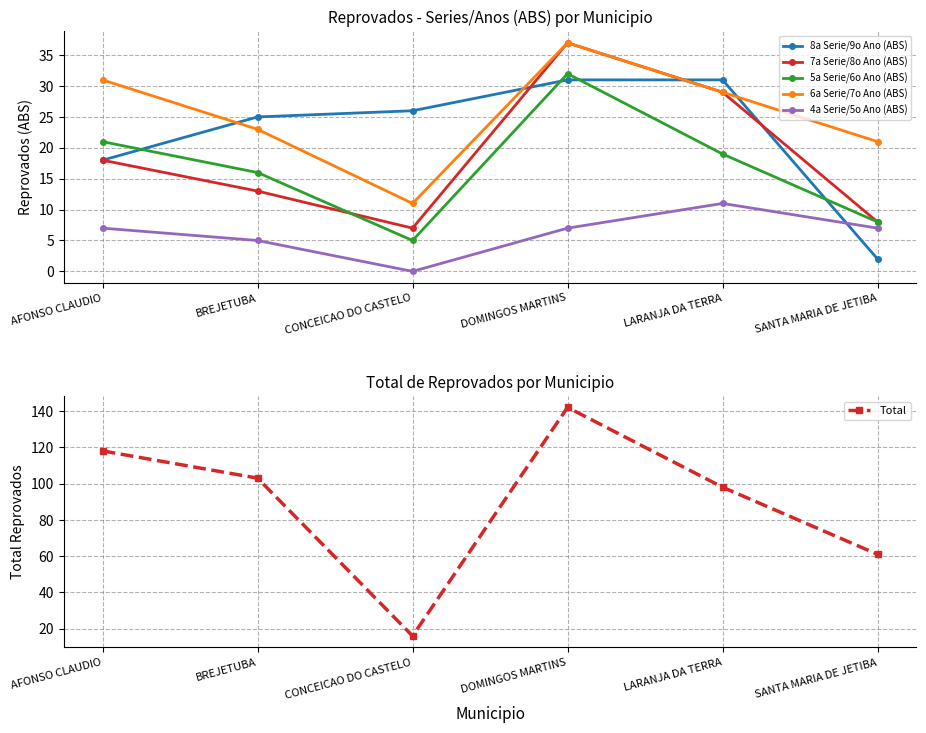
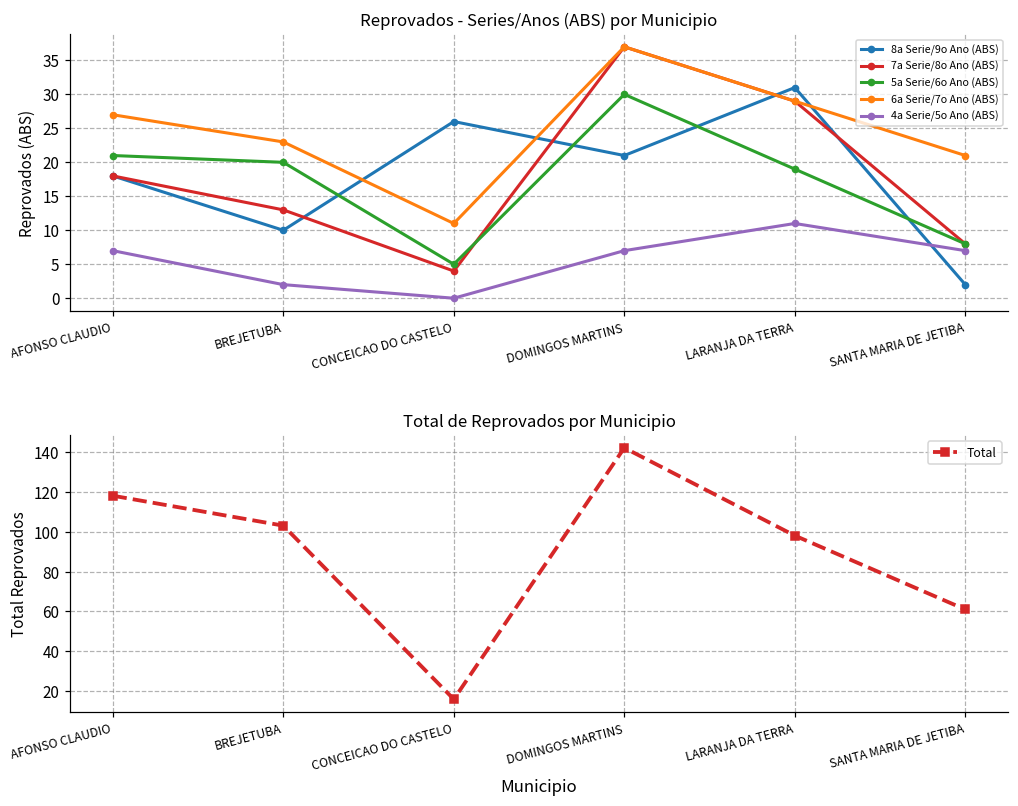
  {
    "Reprovados - Series/Anos (ABS) por Municipio": {
      "8a Serie/9o Ano (ABS)": {
-       "BREJETUBA": 25,
+       "BREJETUBA": 10,
        "CONCEICAO DO CASTELO": 26,
-       "DOMINGOS MARTINS": 31,
+       "DOMINGOS MARTINS": 21,
        "LARANJA DA TERRA": 31,
        "SANTA MARIA DE JETIBA": 2
      },
      "7a Serie/8o Ano (ABS)": {
        "BREJETUBA": 13,
-       "CONCEICAO DO CASTELO": 7
+       "CONCEICAO DO CASTELO": 4
      },
      "5a Serie/6o Ano (ABS)": {
        "AFONSO CLAUDIO": 21,
-       "BREJETUBA": 16,
+       "BREJETUBA": 20,
        "CONCEICAO DO CASTELO": 5,
-       "DOMINGOS MARTINS": 32,
+       "DOMINGOS MARTINS": 30,
        "LARANJA DA TERRA": 19
      },
      "6a Serie/7o Ano (ABS)": {
-       "AFONSO CLAUDIO": 31,
+       "AFONSO CLAUDIO": 27,
        "BREJETUBA": 23,
        "CONCEICAO DO CASTELO": 11,
        "SANTA MARIA DE JETIBA": 21
      },
      "4a Serie/5o Ano (ABS)": {
        "AFONSO CLAUDIO": 7,
-       "BREJETUBA": 5,
+       "BREJETUBA": 2,
        "CONCEICAO DO CASTELO": 0,
        "DOMINGOS MARTINS": 7,
        "LARANJA DA TERRA": 11,
        "SANTA MARIA DE JETIBA": 7
      }
    },
    "Total de Reprovados por Municipio": {
      "AFONSO CLAUDIO": 118,
      "BREJETUBA": 103,
      "CONCEICAO DO CASTELO": 16,
      "DOMINGOS MARTINS": 142,
      "LARANJA DA TERRA": 98,
      "SANTA MARIA DE JETIBA": 61
    }
  }
